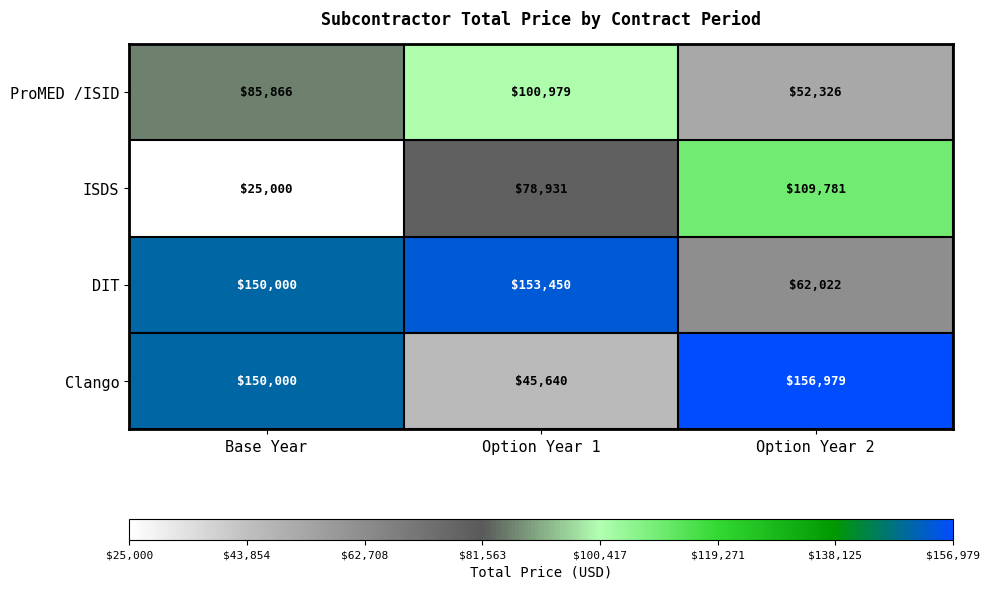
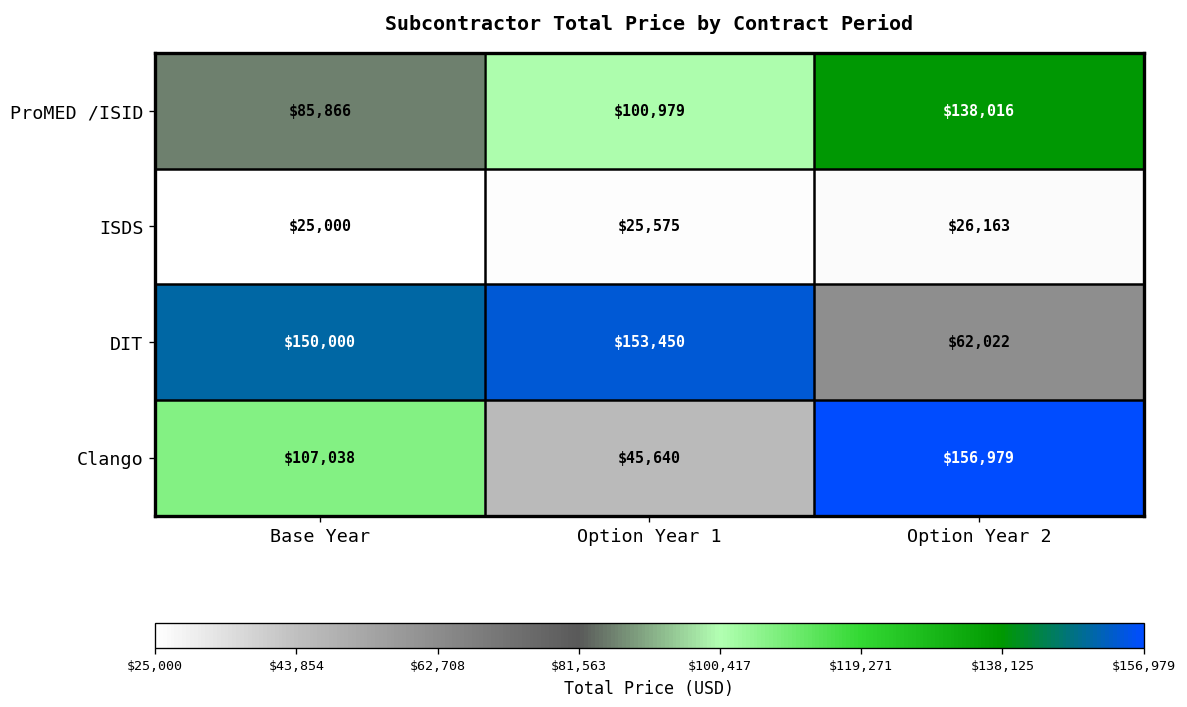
  {
    "ProMED /ISID": {
      "Base Year": "$85,866",
      "Option Year 1": "$100,979",
-     "Option Year 2": "$52,326"
+     "Option Year 2": "$138,016"
    },
    "ISDS": {
      "Base Year": "$25,000",
-     "Option Year 1": "$78,931",
-     "Option Year 2": "$109,781"
+     "Option Year 1": "$25,575",
+     "Option Year 2": "$26,163"
    },
    "DIT": {
      "Base Year": "$150,000",
      "Option Year 1": "$153,450",
      "Option Year 2": "$62,022"
    },
    "Clango": {
-     "Base Year": "$150,000",
+     "Base Year": "$107,038",
      "Option Year 1": "$45,640",
      "Option Year 2": "$156,979"
    }
  }
